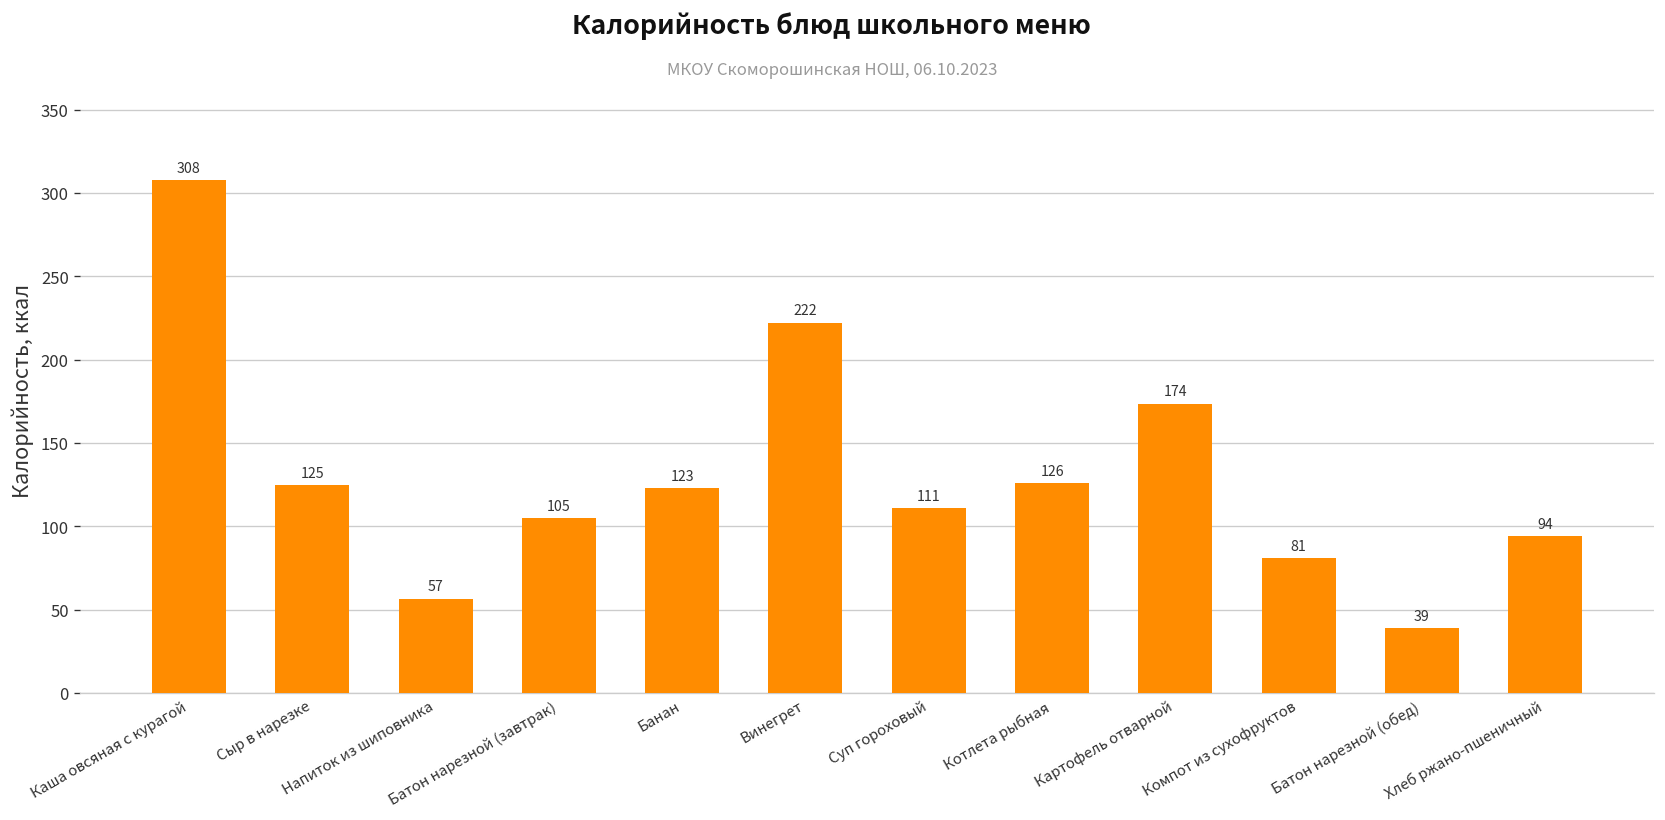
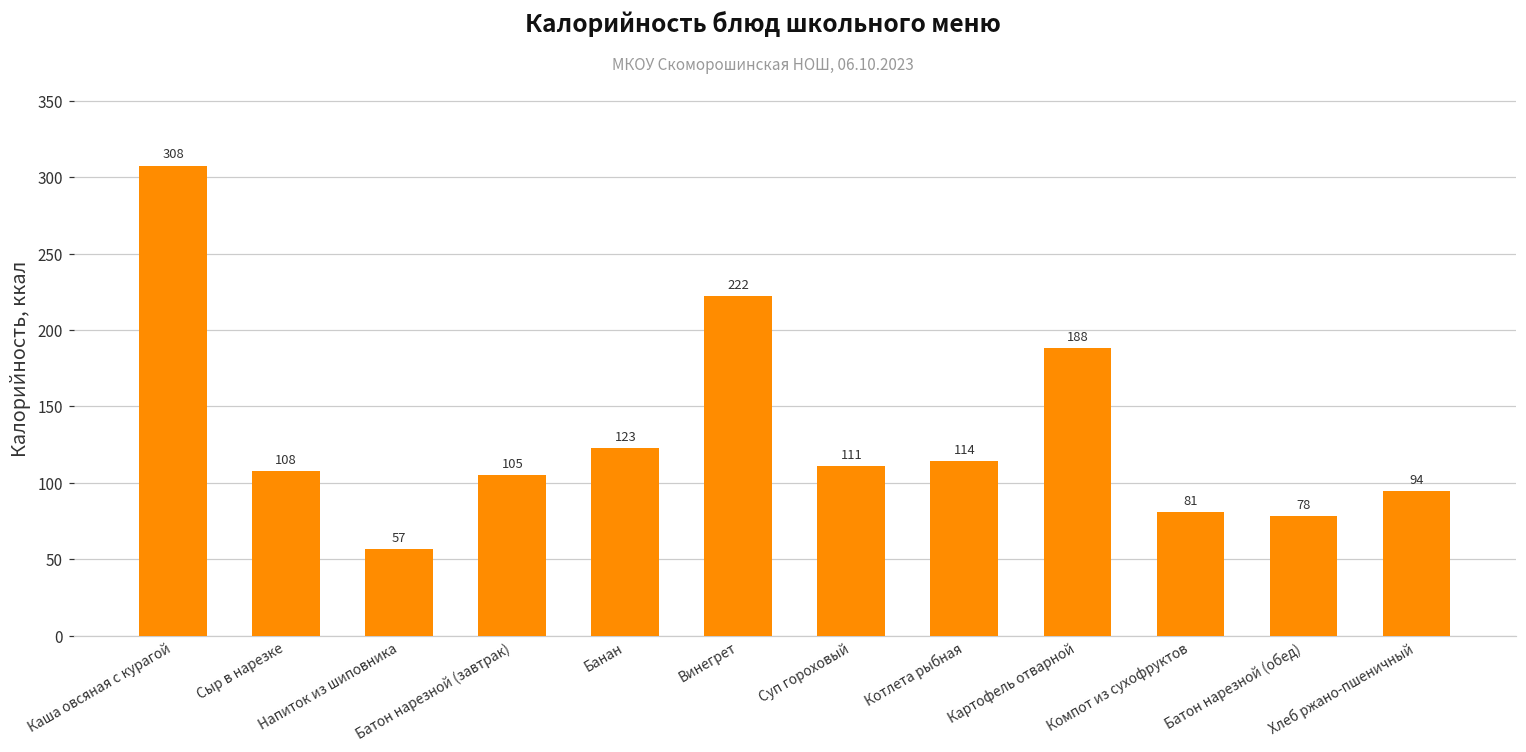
  {
    "Каша овсяная с курагой": 308,
-   "Сыр в нарезке": 125,
+   "Сыр в нарезке": 108,
    "Напиток из шиповника": 57,
    "Батон нарезной (завтрак)": 105,
    "Банан": 123,
    "Винегрет": 222,
    "Суп гороховый": 111,
-   "Котлета рыбная": 126,
-   "Картофель отварной": 174,
+   "Котлета рыбная": 114,
+   "Картофель отварной": 188,
    "Компот из сухофруктов": 81,
-   "Батон нарезной (обед)": 39,
+   "Батон нарезной (обед)": 78,
    "Хлеб ржано-пшеничный": 94
  }
